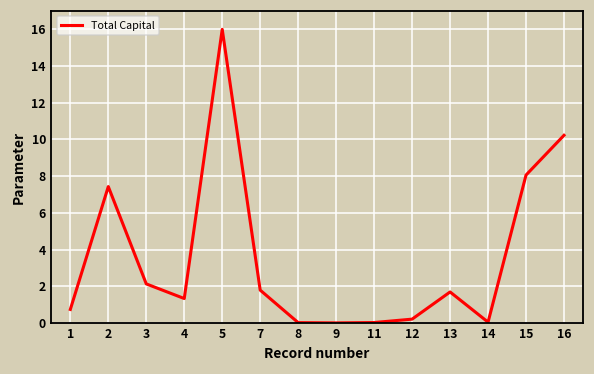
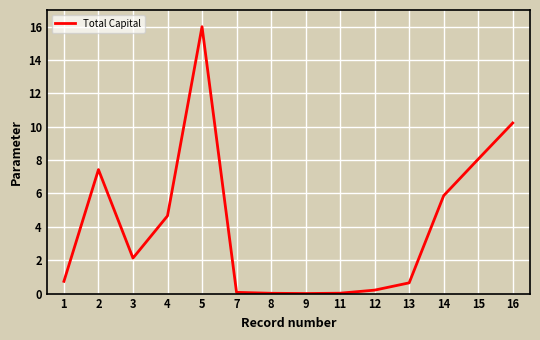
  {
    "1": 0.7,
    "2": 7.4,
    "3": 2.1,
-   "4": 1.3,
+   "4": 4.7,
    "5": 16.0,
-   "7": 1.8,
+   "7": 0.1,
    "8": 0.0,
    "9": 0.0,
    "11": 0.0,
    "12": 0.2,
-   "13": 1.7,
-   "14": 0.0,
+   "13": 0.6,
+   "14": 5.9,
    "15": 8.1,
    "16": 10.2
  }
